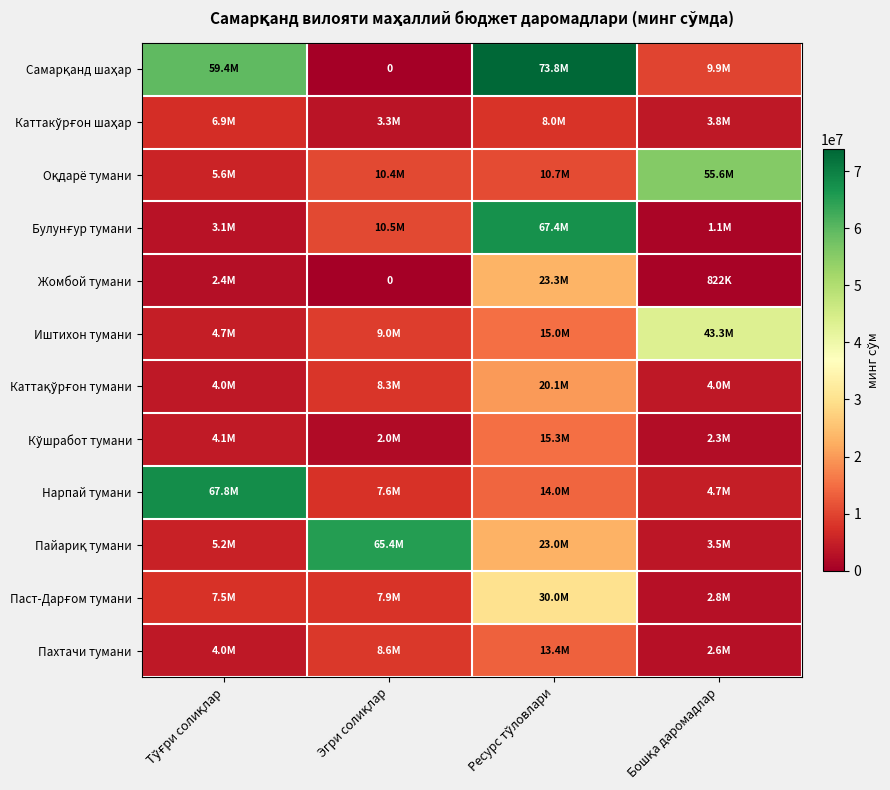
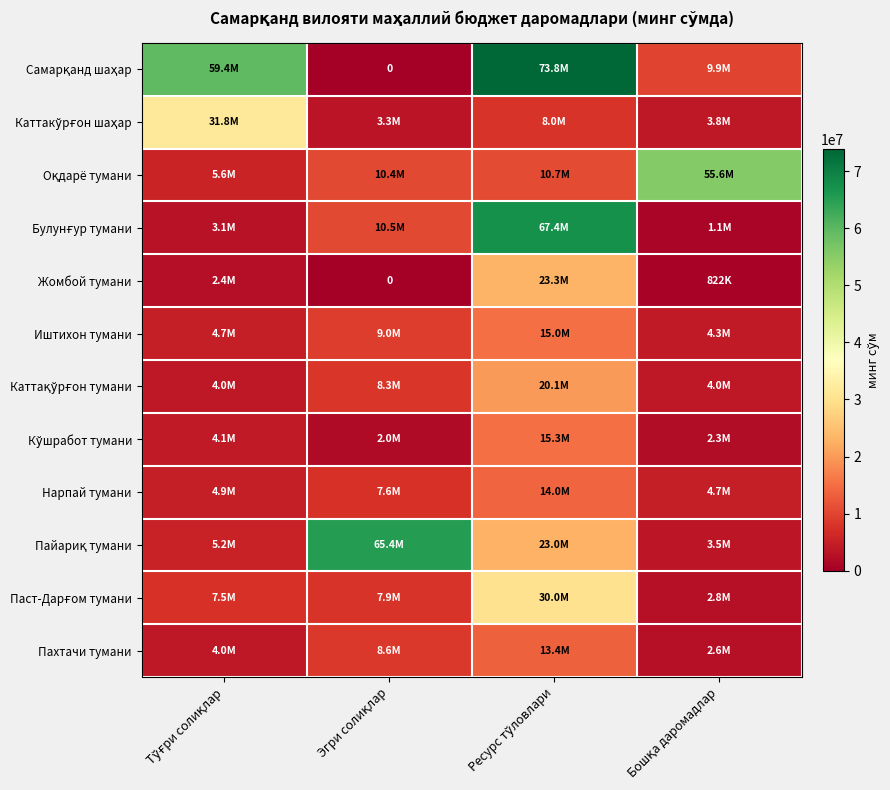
  {
    "Самарқанд шаҳар": {
      "Тўғри солиқлар": "59.4M",
      "Эгри солиқлар": "0",
      "Ресурс тўловлари": "73.8M",
      "Бошқа даромадлар": "9.9M"
    },
    "Каттакўрғон шаҳар": {
-     "Тўғри солиқлар": "6.9M",
+     "Тўғри солиқлар": "31.8M",
      "Эгри солиқлар": "3.3M",
      "Ресурс тўловлари": "8.0M",
      "Бошқа даромадлар": "3.8M"
    },
    "Оқдарё тумани": {
      "Тўғри солиқлар": "5.6M",
      "Эгри солиқлар": "10.4M",
      "Ресурс тўловлари": "10.7M",
      "Бошқа даромадлар": "55.6M"
    },
    "Булунғур тумани": {
      "Тўғри солиқлар": "3.1M",
      "Эгри солиқлар": "10.5M",
      "Ресурс тўловлари": "67.4M",
      "Бошқа даромадлар": "1.1M"
    },
    "Жомбой тумани": {
      "Тўғри солиқлар": "2.4M",
      "Эгри солиқлар": "0",
      "Ресурс тўловлари": "23.3M",
      "Бошқа даромадлар": "822K"
    },
    "Иштихон тумани": {
      "Тўғри солиқлар": "4.7M",
      "Эгри солиқлар": "9.0M",
      "Ресурс тўловлари": "15.0M",
-     "Бошқа даромадлар": "43.3M"
+     "Бошқа даромадлар": "4.3M"
    },
    "Каттақўрғон тумани": {
      "Тўғри солиқлар": "4.0M",
      "Эгри солиқлар": "8.3M",
      "Ресурс тўловлари": "20.1M",
      "Бошқа даромадлар": "4.0M"
    },
    "Кўшработ тумани": {
      "Тўғри солиқлар": "4.1M",
      "Эгри солиқлар": "2.0M",
      "Ресурс тўловлари": "15.3M",
      "Бошқа даромадлар": "2.3M"
    },
    "Нарпай тумани": {
-     "Тўғри солиқлар": "67.8M",
+     "Тўғри солиқлар": "4.9M",
      "Эгри солиқлар": "7.6M",
      "Ресурс тўловлари": "14.0M",
      "Бошқа даромадлар": "4.7M"
    },
    "Пайариқ тумани": {
      "Тўғри солиқлар": "5.2M",
      "Эгри солиқлар": "65.4M",
      "Ресурс тўловлари": "23.0M",
      "Бошқа даромадлар": "3.5M"
    },
    "Паст-Дарғом тумани": {
      "Тўғри солиқлар": "7.5M",
      "Эгри солиқлар": "7.9M",
      "Ресурс тўловлари": "30.0M",
      "Бошқа даромадлар": "2.8M"
    },
    "Пахтачи тумани": {
      "Тўғри солиқлар": "4.0M",
      "Эгри солиқлар": "8.6M",
      "Ресурс тўловлари": "13.4M",
      "Бошқа даромадлар": "2.6M"
    }
  }
